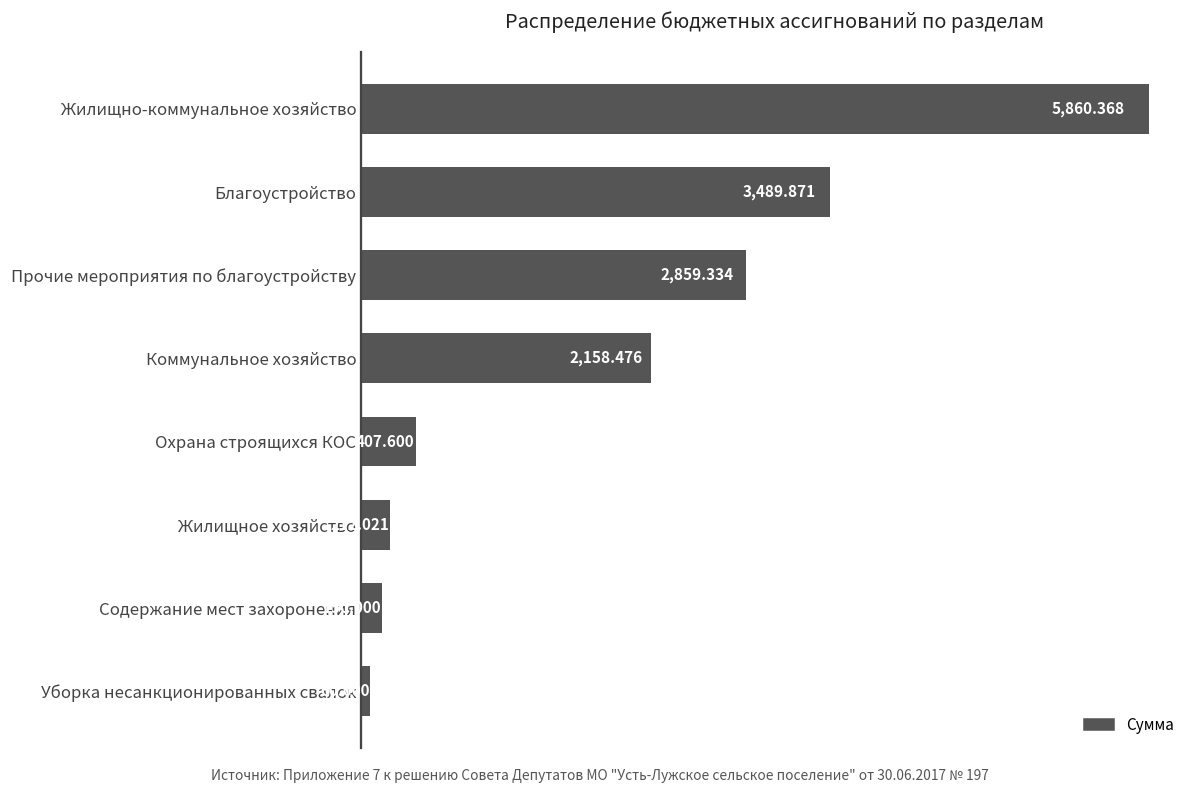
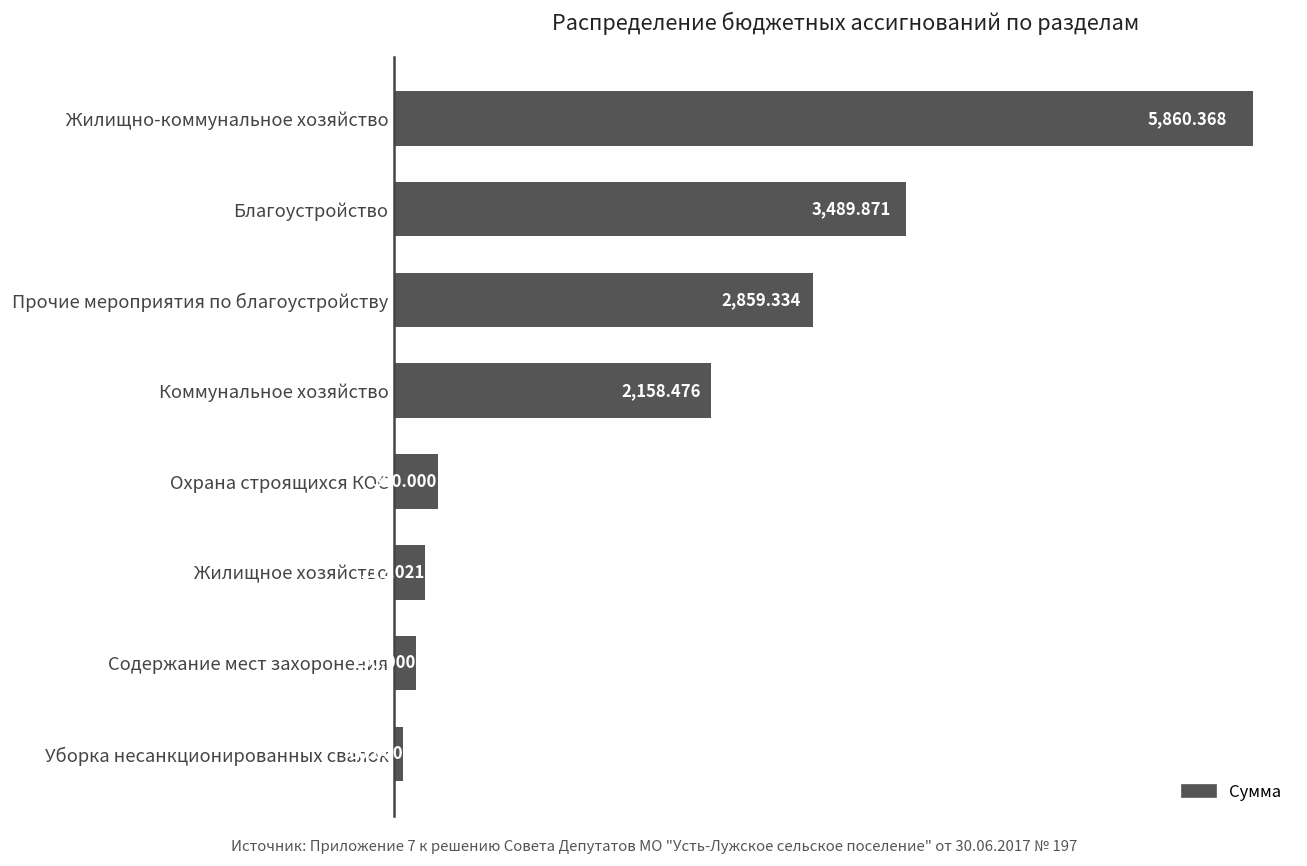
  {
    "Жилищно-коммунальное хозяйство": "5,860.368",
    "Благоустройство": "3,489.871",
    "Прочие мероприятия по благоустройству": "2,859.334",
    "Коммунальное хозяйство": "2,158.476",
-   "Охрана строящихся КОС": "407.600",
+   "Охрана строящихся КОС": "300.000",
    "Жилищное хозяйство": "212.021"
  }
